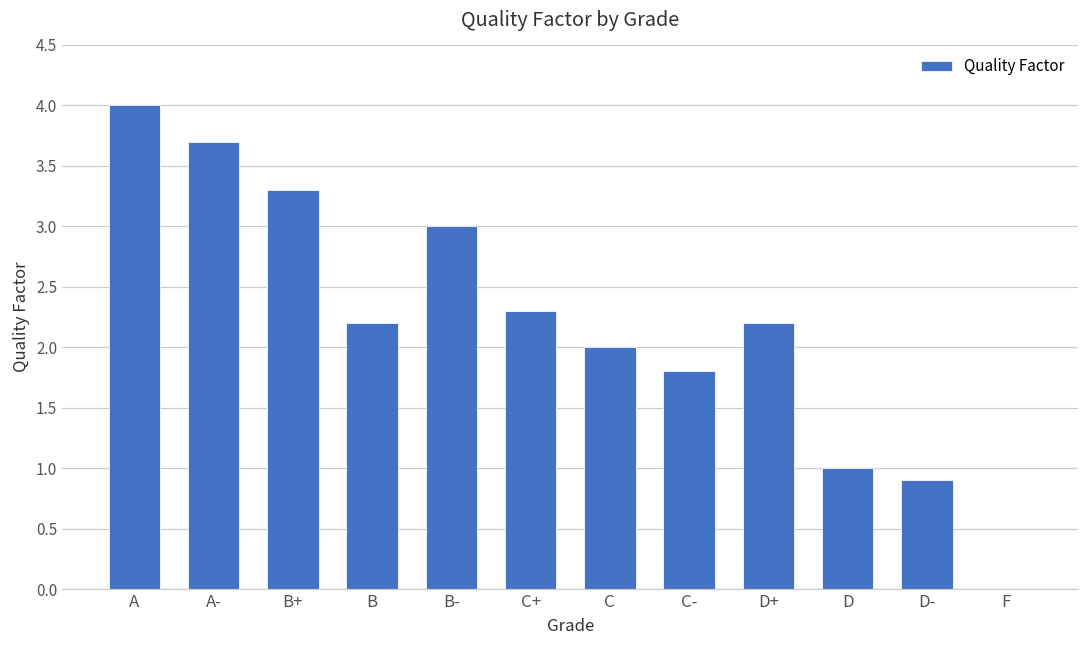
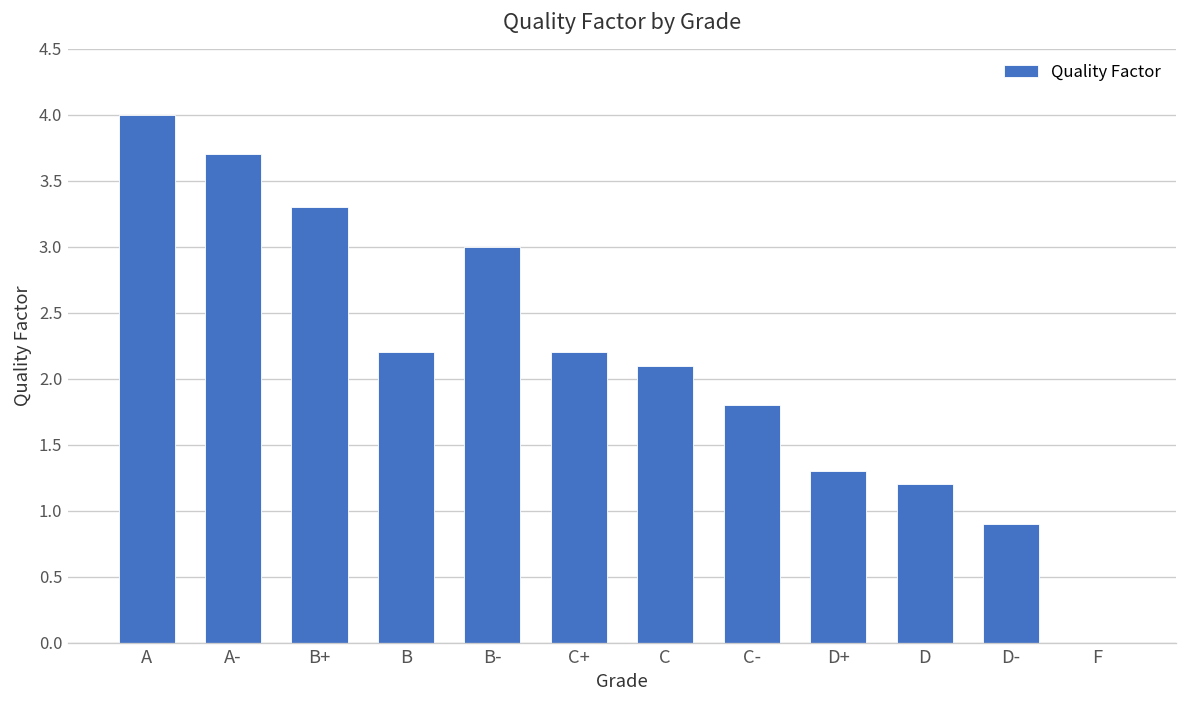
  {
    "A": 4.0,
    "A-": 3.7,
    "B+": 3.3,
    "B": 2.2,
    "B-": 3.0,
-   "C+": 2.3,
-   "C": 2.0,
+   "C+": 2.2,
+   "C": 2.1,
    "C-": 1.8,
-   "D+": 2.2,
-   "D": 1.0,
+   "D+": 1.3,
+   "D": 1.2,
    "D-": 0.9,
    "F": 0.0
  }
